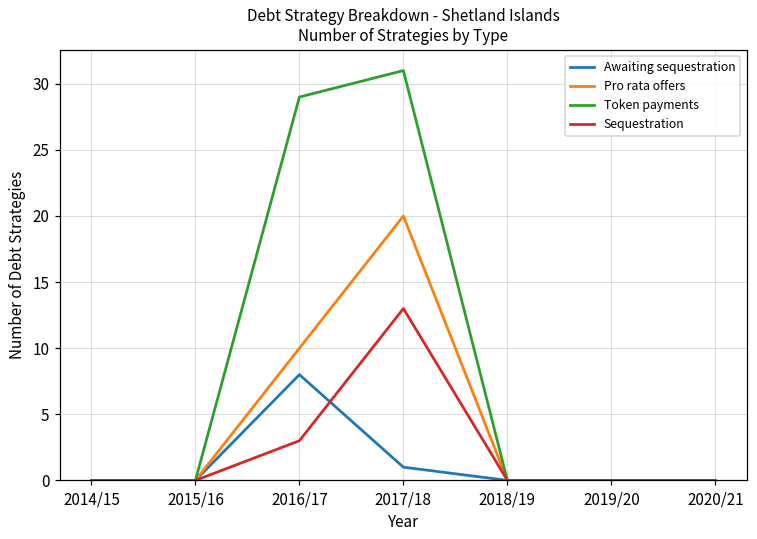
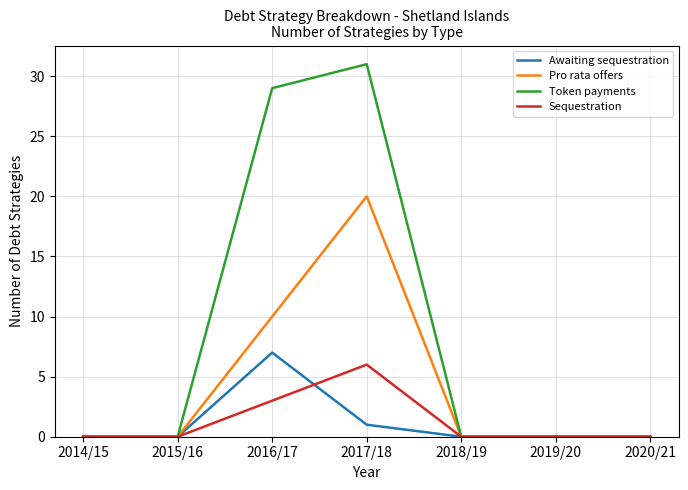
  {
    "Awaiting sequestration": {
-     "2016/17": 8,
+     "2016/17": 7,
      "2017/18": 1
    },
    "Pro rata offers": {
      "2016/17": 10,
      "2017/18": 20
    },
    "Token payments": {
      "2016/17": 29,
      "2017/18": 31
    },
    "Sequestration": {
      "2016/17": 3,
-     "2017/18": 13
+     "2017/18": 6
    }
  }
